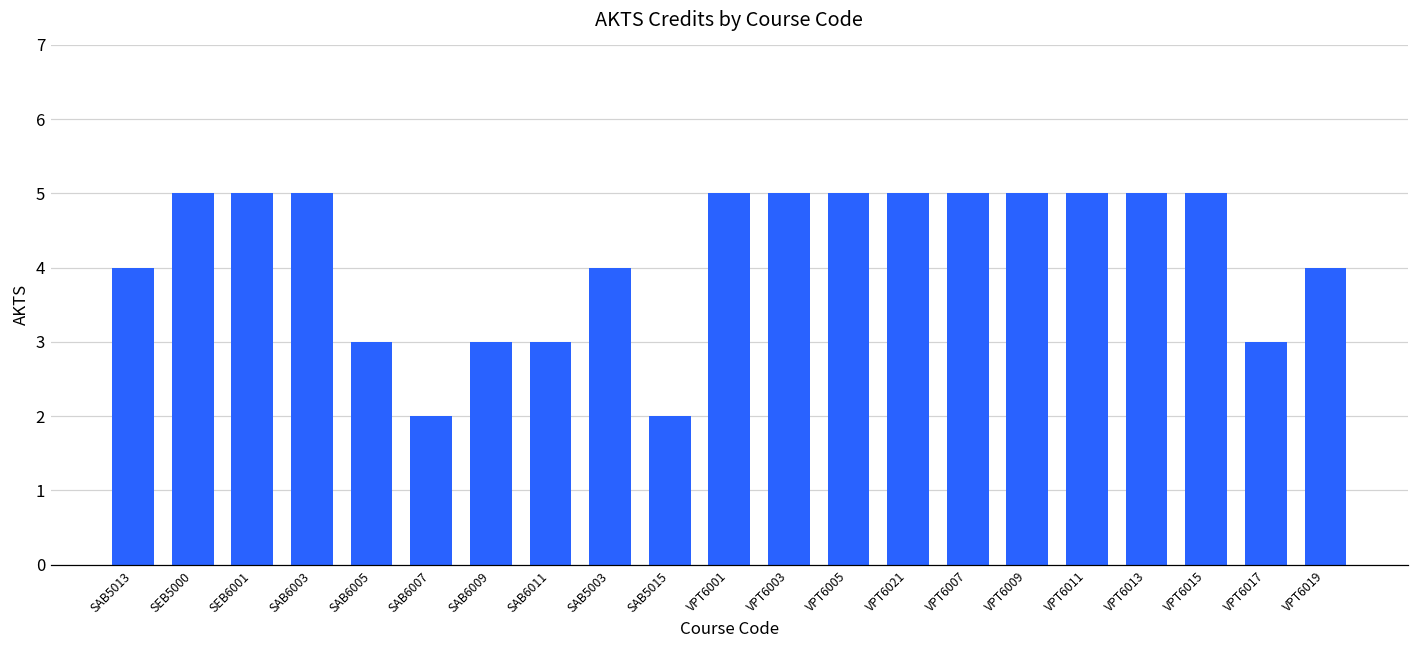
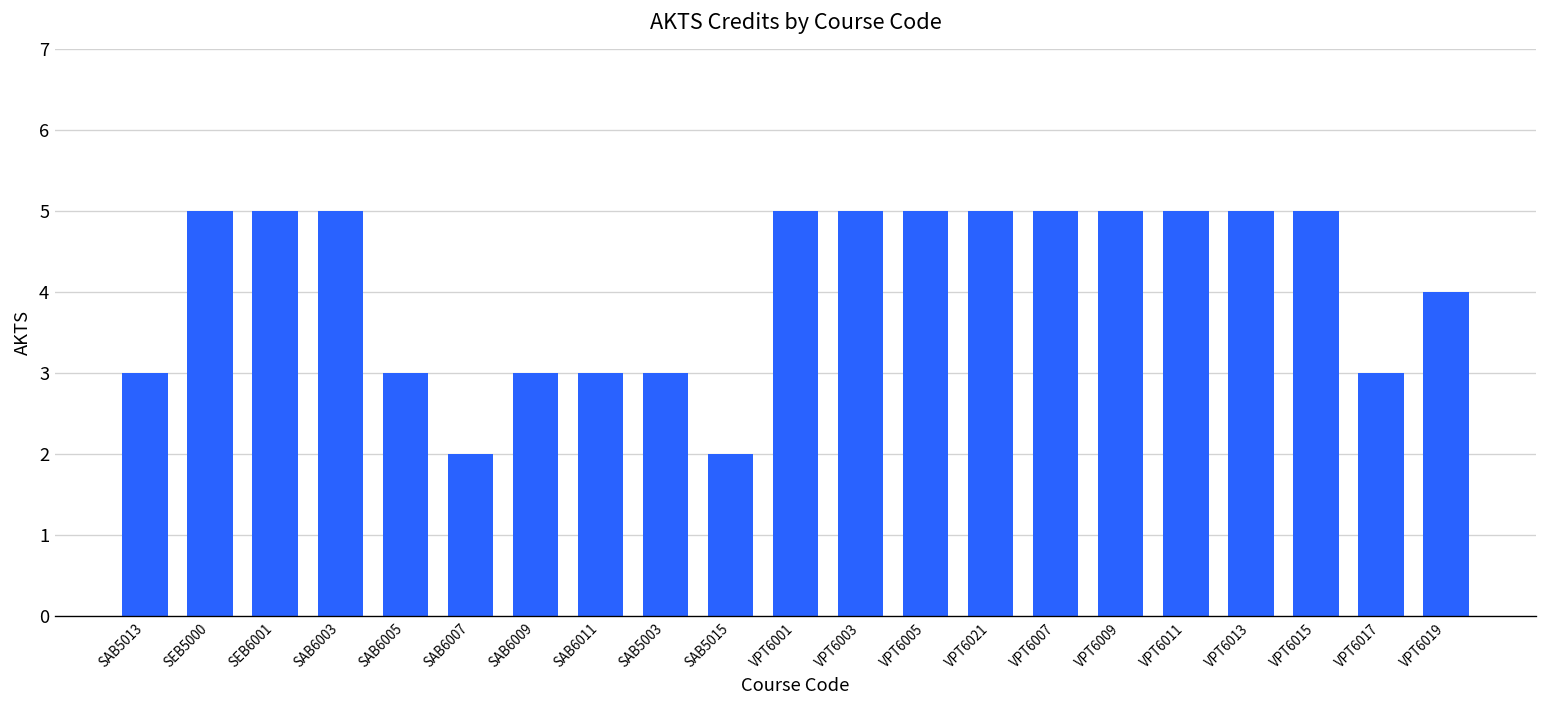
  {
-   "SAB5013": 4,
+   "SAB5013": 3,
    "SEB5000": 5,
    "SEB6001": 5,
    "SAB6003": 5,
    "SAB6005": 3,
    "SAB6007": 2,
    "SAB6009": 3,
    "SAB6011": 3,
-   "SAB5003": 4,
+   "SAB5003": 3,
    "SAB5015": 2,
    "VPT6001": 5,
    "VPT6003": 5,
    "VPT6005": 5,
    "VPT6021": 5,
    "VPT6007": 5,
    "VPT6009": 5,
    "VPT6011": 5,
    "VPT6013": 5,
    "VPT6015": 5,
    "VPT6017": 3,
    "VPT6019": 4
  }
